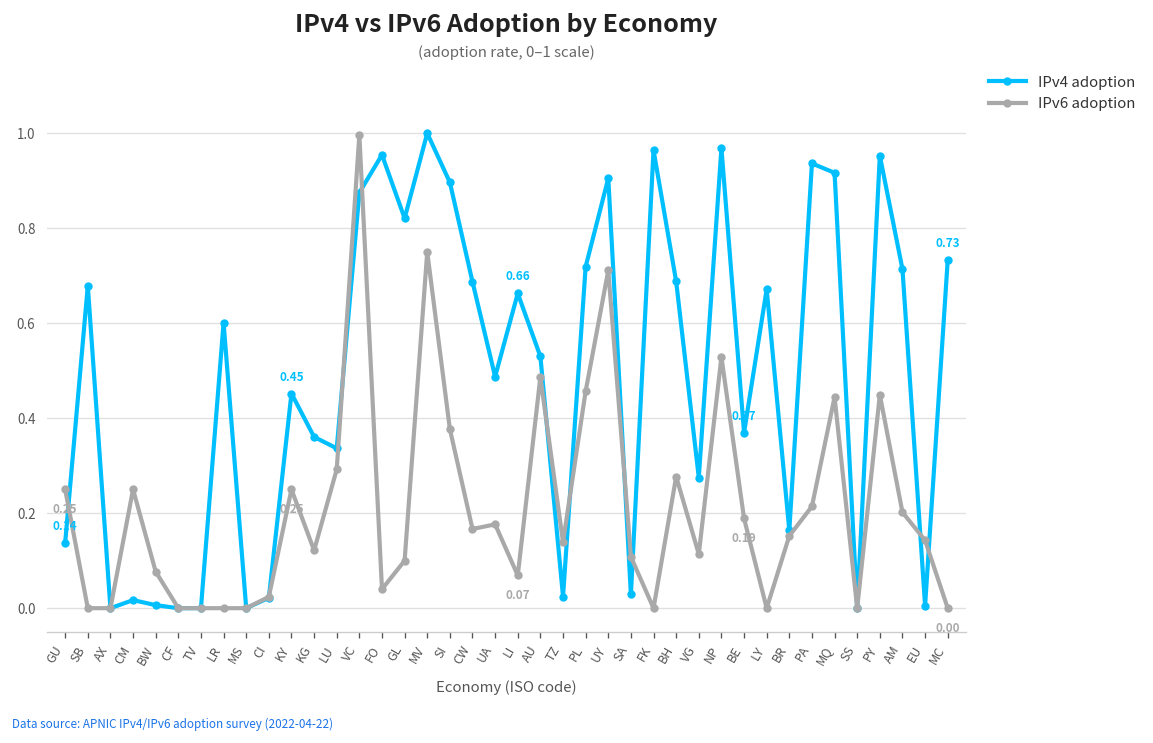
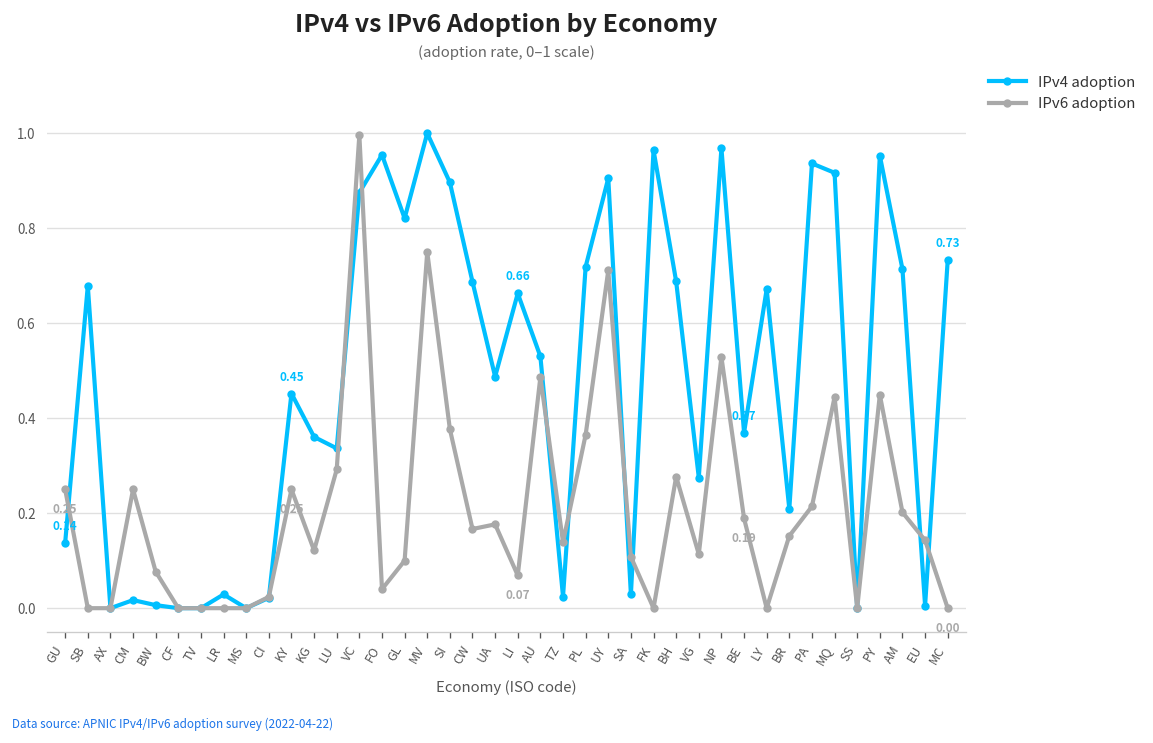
  {
    "IPv4 adoption": {
      "SB": 0.68,
      "CM": 0.02,
      "BW": 0.01,
-     "LR": 0.60,
+     "LR": 0.03,
      "KG": 0.36,
      "LU": 0.34,
      "VC": 0.88,
      "FO": 0.95,
      "GL": 0.82,
      "MV": 1.00,
      "SI": 0.90,
      "CW": 0.69,
      "UA": 0.49,
      "AU": 0.53,
      "TZ": 0.02,
      "PL": 0.72,
      "UY": 0.91,
      "SA": 0.03,
      "FK": 0.96,
      "BH": 0.69,
      "VG": 0.28,
      "NP": 0.97,
      "LY": 0.67,
-     "BR": 0.16,
+     "BR": 0.21,
      "PA": 0.94,
      "MQ": 0.92,
      "PY": 0.95,
      "AM": 0.71,
      "EU": 0.01
    },
    "IPv6 adoption": {
      "SB": 0.00,
      "CM": 0.25,
      "BW": 0.08,
      "LR": 0.00,
      "KG": 0.12,
      "LU": 0.29,
      "VC": 1.00,
      "FO": 0.04,
      "GL": 0.10,
      "MV": 0.75,
      "SI": 0.38,
      "CW": 0.17,
      "UA": 0.18,
      "AU": 0.49,
      "TZ": 0.14,
-     "PL": 0.46,
+     "PL": 0.37,
      "UY": 0.71,
      "SA": 0.11,
      "FK": 0.00,
      "BH": 0.28,
      "VG": 0.11,
      "NP": 0.53,
      "LY": 0.00,
      "BR": 0.15,
      "PA": 0.21,
      "MQ": 0.44,
      "PY": 0.45,
      "AM": 0.20,
      "EU": 0.14
    }
  }
